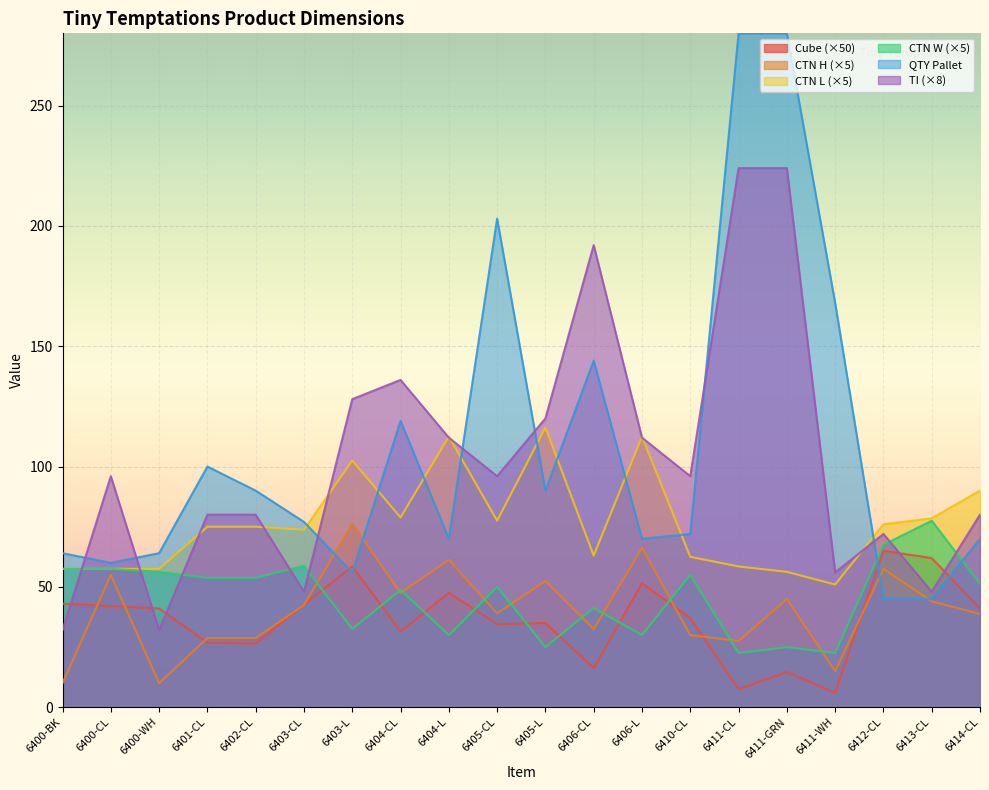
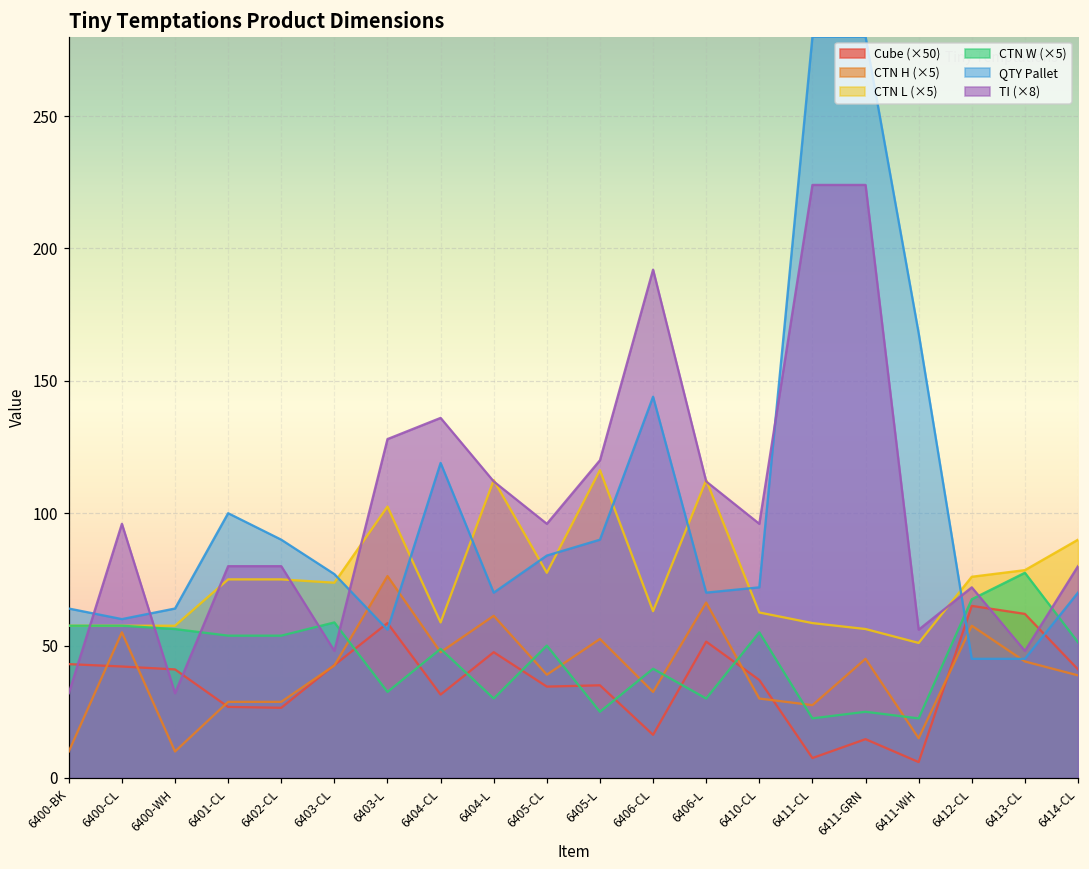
  {
    "CTN L (×5)": {
      "6400-WH": 58,
      "6401-CL": 75,
      "6402-CL": 75,
      "6403-CL": 74,
      "6403-L": 103,
-     "6404-CL": 79,
+     "6404-CL": 59,
      "6405-CL": 78,
      "6405-L": 116,
      "6406-CL": 63,
      "6410-CL": 63,
      "6411-CL": 59,
      "6411-GRN": 56,
      "6411-WH": 51,
      "6412-CL": 76,
      "6414-CL": 90
    },
    "CTN W (×5)": {
      "6400-WH": 56,
      "6401-CL": 54,
      "6402-CL": 54,
      "6403-CL": 59,
      "6403-L": 33,
      "6404-CL": 49,
      "6404-L": 30,
      "6405-CL": 50,
      "6405-L": 25,
      "6406-CL": 41,
      "6406-L": 30,
      "6410-CL": 55,
      "6411-CL": 23,
      "6411-GRN": 25,
      "6411-WH": 23,
      "6412-CL": 68,
      "6414-CL": 51
    },
    "QTY Pallet": {
      "6400-BK": 64,
      "6400-CL": 60,
      "6400-WH": 64,
      "6401-CL": 100,
      "6402-CL": 90,
      "6403-CL": 77,
      "6403-L": 56,
      "6404-CL": 119,
      "6404-L": 70,
-     "6405-CL": 203,
+     "6405-CL": 84,
      "6405-L": 90,
      "6406-CL": 144,
      "6406-L": 70,
      "6410-CL": 72,
      "6411-CL": 280,
      "6411-GRN": 280,
      "6411-WH": 168,
      "6412-CL": 45,
      "6414-CL": 70
    },
    "TI (×8)": {
      "6400-BK": 32,
      "6400-CL": 96,
      "6400-WH": 32,
      "6401-CL": 80,
      "6402-CL": 80,
      "6403-CL": 48,
      "6403-L": 128,
      "6404-CL": 136,
      "6405-CL": 96,
      "6405-L": 120,
      "6406-CL": 192,
      "6410-CL": 96,
      "6411-CL": 224,
      "6411-GRN": 224,
      "6411-WH": 56,
      "6412-CL": 72,
      "6413-CL": 48,
      "6414-CL": 80
    }
  }
